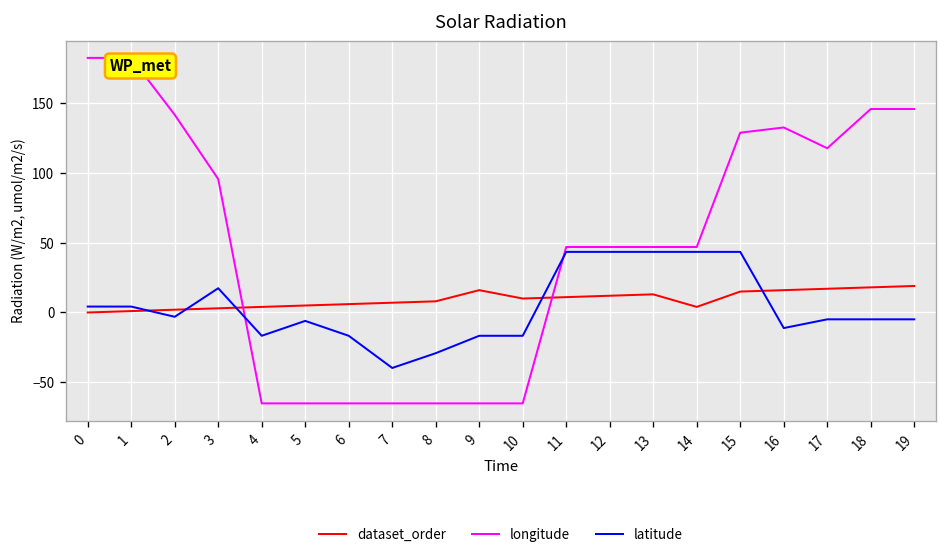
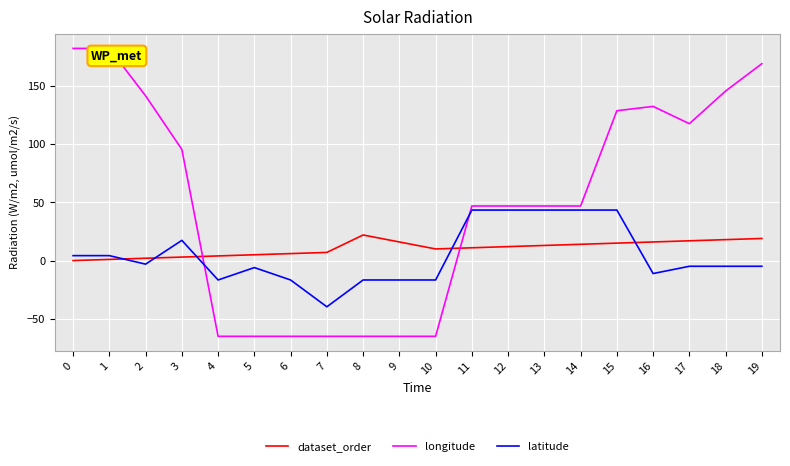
  {
    "dataset_order": {
      "0": 0,
      "1": 1,
      "2": 2,
      "3": 3,
      "4": 4,
      "5": 5,
      "6": 6,
      "7": 7,
-     "8": 8,
+     "8": 22,
      "9": 16,
      "10": 10,
      "11": 11,
      "12": 12,
      "13": 13,
-     "14": 4,
+     "14": 14,
      "15": 15,
      "16": 16,
      "17": 17,
      "18": 18,
      "19": 19
    },
    "longitude": {
      "0": 182,
      "2": 142,
      "3": 96,
      "4": -65,
      "5": -65,
      "6": -65,
      "7": -65,
      "8": -65,
      "9": -65,
      "10": -65,
      "11": 47,
      "12": 47,
      "13": 47,
      "14": 47,
      "15": 129,
      "16": 133,
      "17": 118,
      "18": 146,
-     "19": 146
+     "19": 169
    },
    "latitude": {
      "0": 4,
      "1": 4,
      "2": -3,
      "3": 17,
      "4": -17,
      "5": -6,
      "6": -17,
      "7": -40,
-     "8": -29,
+     "8": -17,
      "9": -17,
      "10": -17,
      "11": 43,
      "12": 43,
      "13": 43,
      "14": 43,
      "15": 43,
      "16": -11,
      "17": -5,
      "18": -5,
      "19": -5
    }
  }
